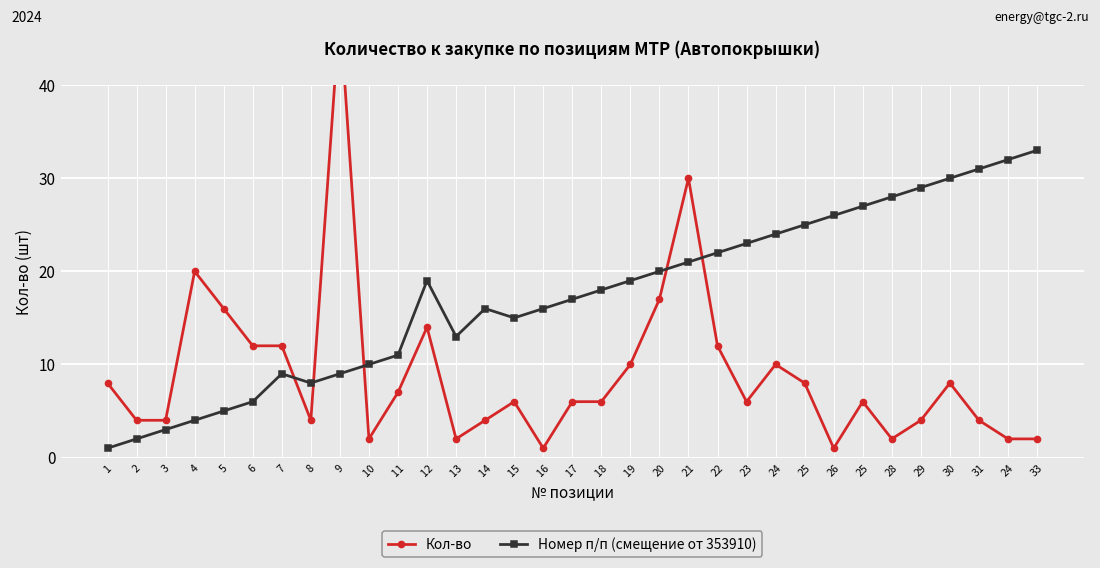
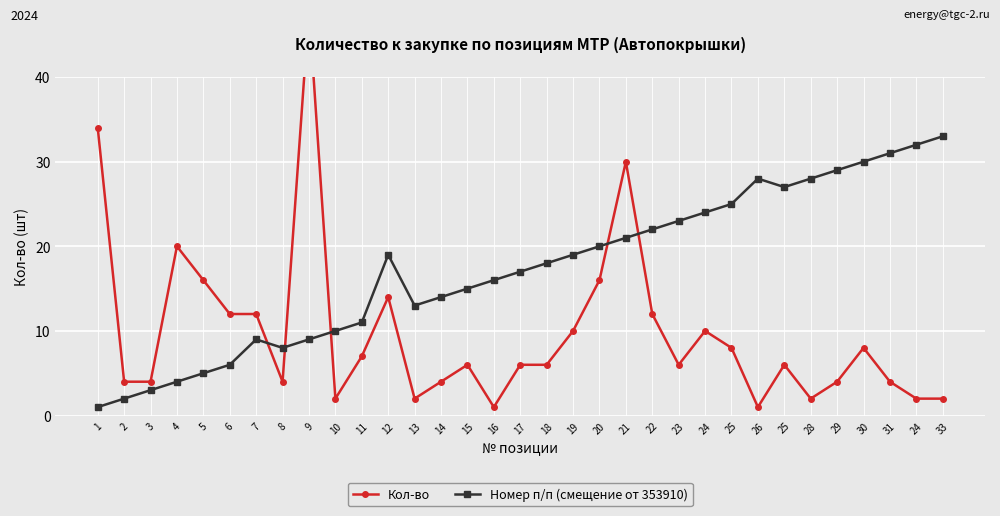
  {
    "Кол-во": {
-     "1": 8,
+     "1": 34,
      "2": 4,
      "3": 4,
      "4": 20,
      "5": 16,
      "6": 12,
      "7": 12,
      "8": 4,
      "10": 2,
      "11": 7,
      "12": 14,
      "13": 2,
      "14": 4,
      "15": 6,
      "16": 1,
      "17": 6,
      "18": 6,
      "19": 10,
-     "20": 17,
+     "20": 16,
      "21": 30,
      "22": 12,
      "23": 6,
      "26": 1,
      "28": 2,
      "29": 4,
      "30": 8,
      "31": 4,
      "33": 2
    },
    "Номер п/п (смещение от 353910)": {
      "1": 1,
      "2": 2,
      "3": 3,
      "4": 4,
      "5": 5,
      "6": 6,
      "7": 9,
      "8": 8,
      "9": 9,
      "10": 10,
      "11": 11,
      "12": 19,
      "13": 13,
-     "14": 16,
+     "14": 14,
      "15": 15,
      "16": 16,
      "17": 17,
      "18": 18,
      "19": 19,
      "20": 20,
      "21": 21,
      "22": 22,
      "23": 23,
-     "26": 26,
+     "26": 28,
      "28": 28,
      "29": 29,
      "30": 30,
      "31": 31,
      "33": 33
    }
  }
